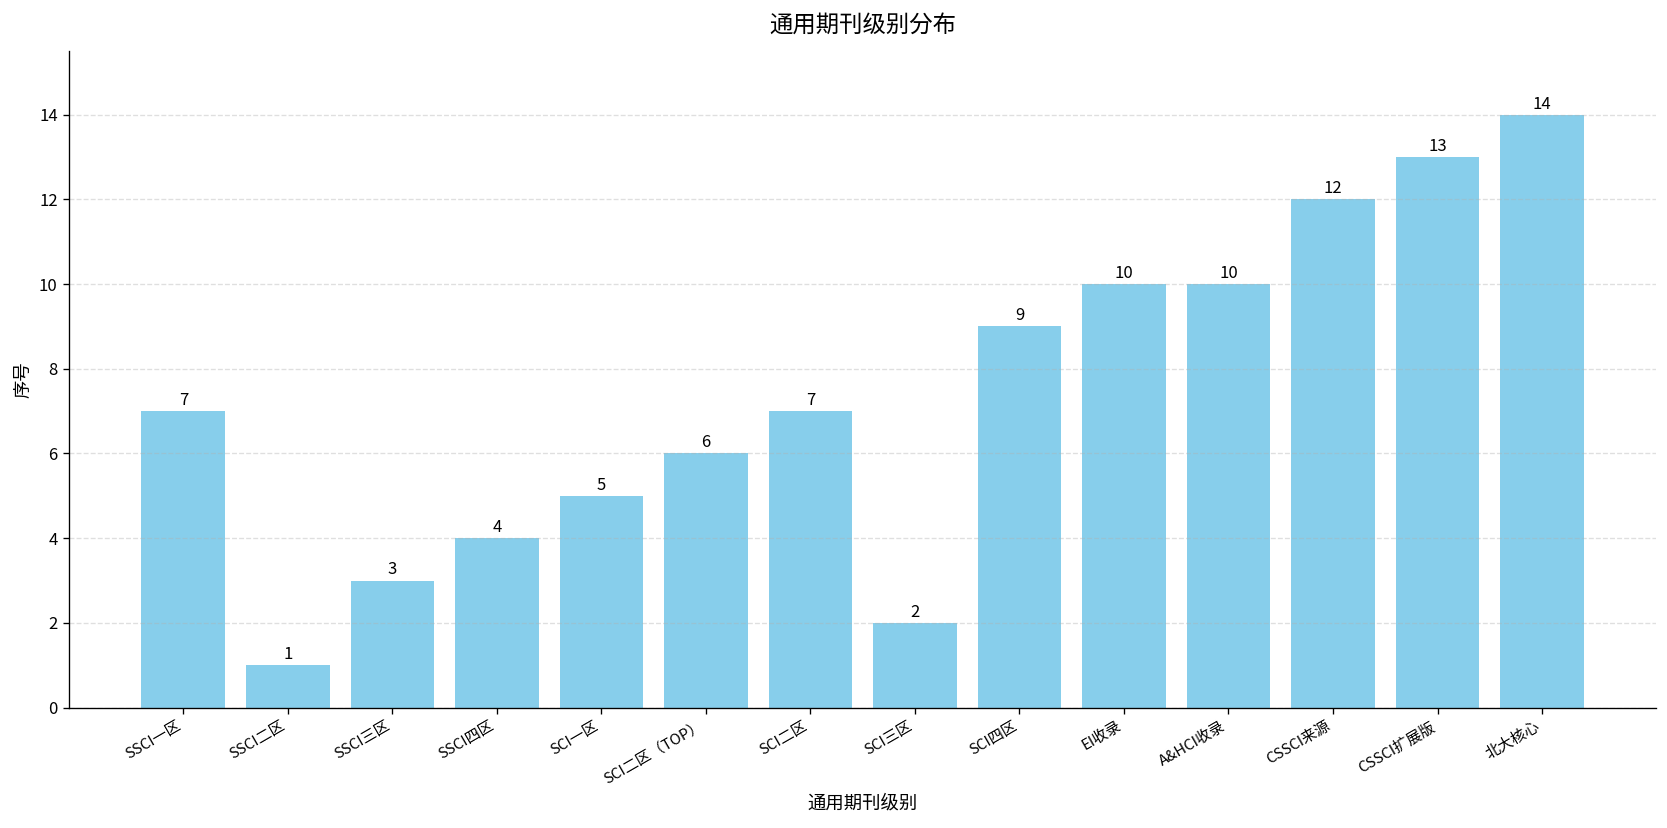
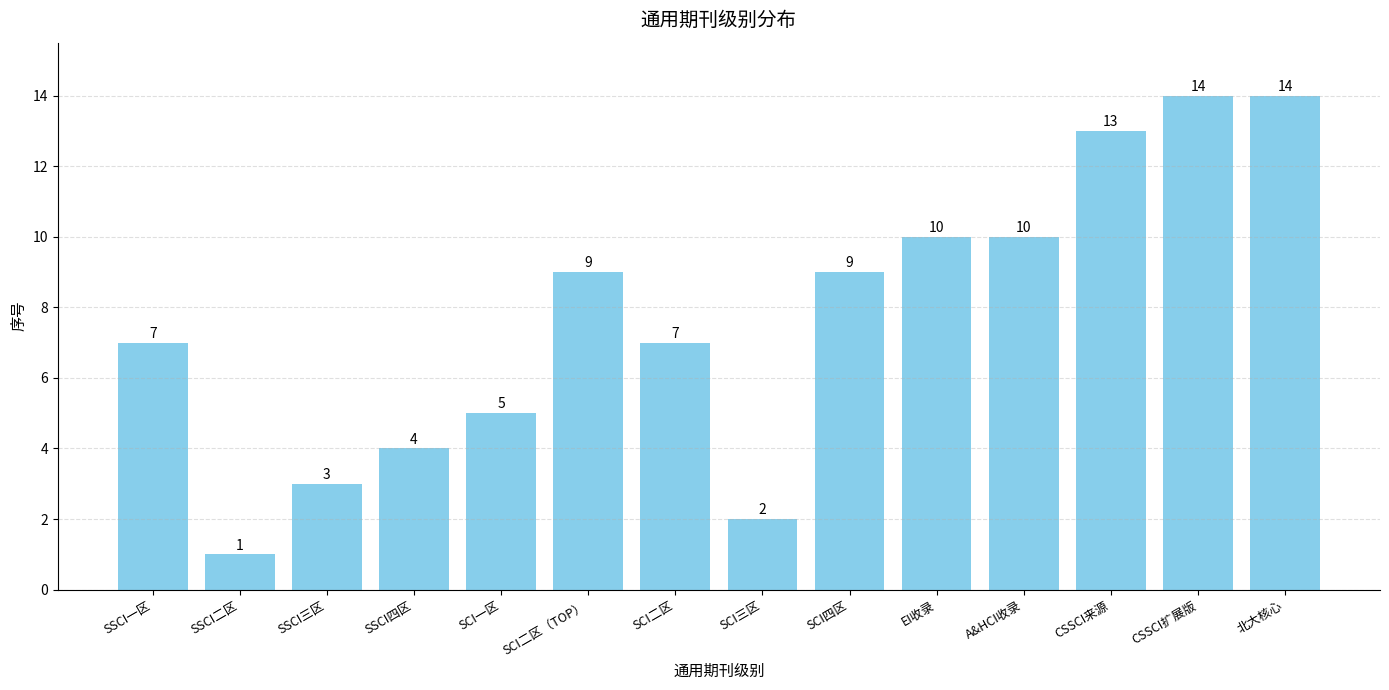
  {
    "SSCI一区": 7,
    "SSCI二区": 1,
    "SSCI三区": 3,
    "SSCI四区": 4,
    "SCI一区": 5,
-   "SCI二区（TOP）": 6,
+   "SCI二区（TOP）": 9,
    "SCI二区": 7,
    "SCI三区": 2,
    "SCI四区": 9,
    "EI收录": 10,
    "A&HCI收录": 10,
-   "CSSCI来源": 12,
-   "CSSCI扩展版": 13,
+   "CSSCI来源": 13,
+   "CSSCI扩展版": 14,
    "北大核心": 14
  }
